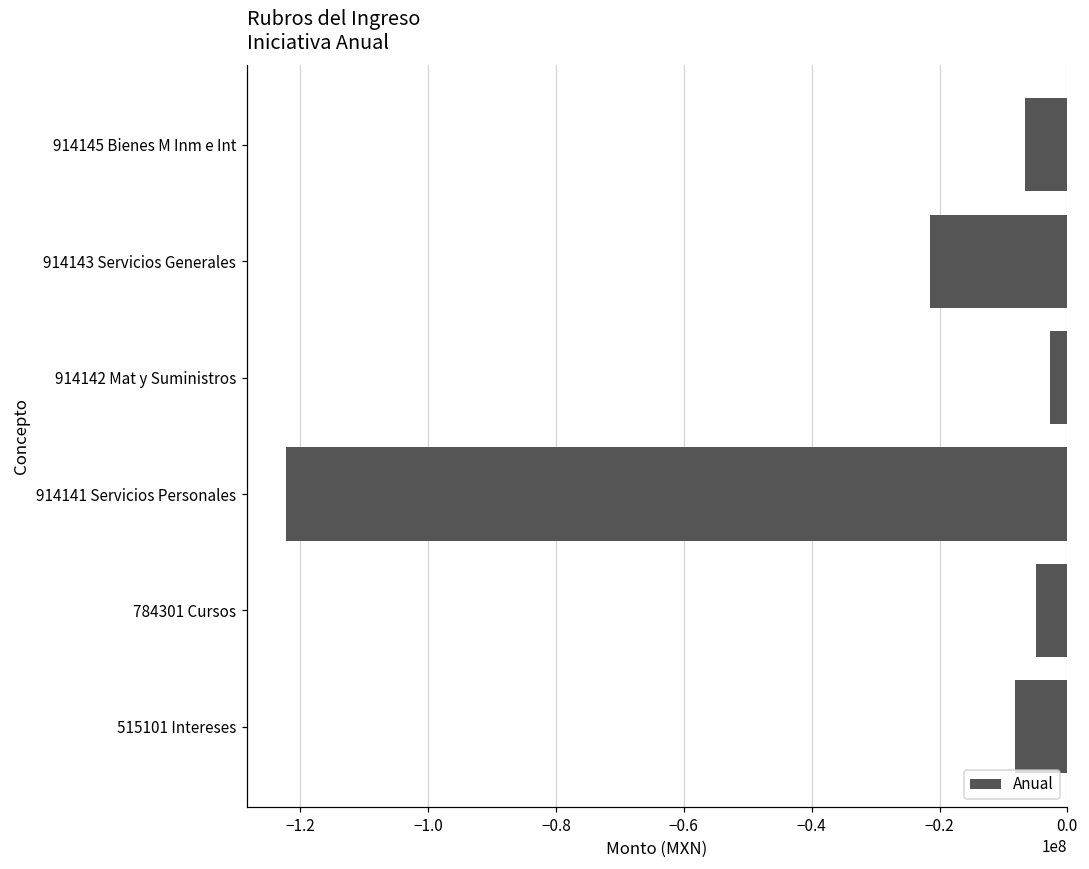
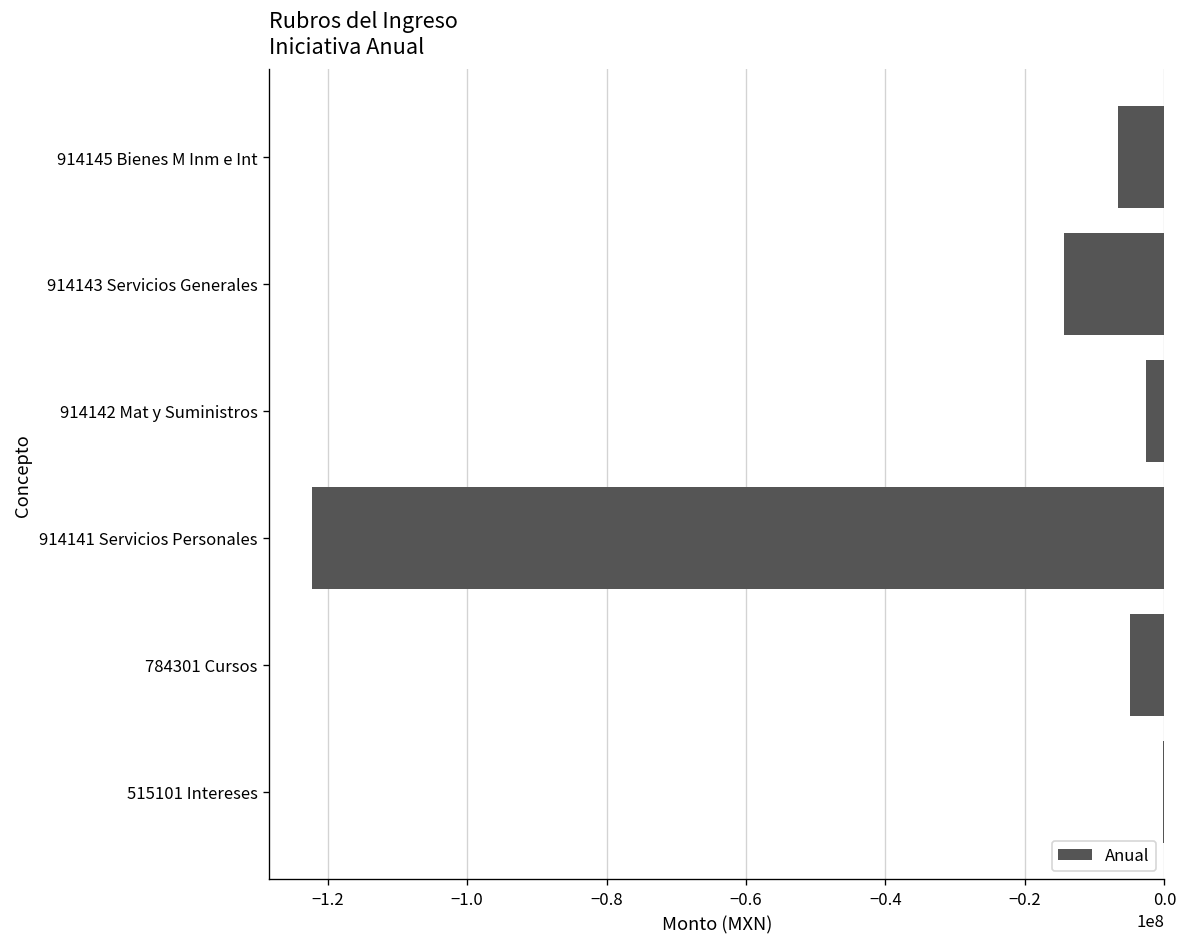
  {
    "914145 Bienes M Inm e Int": -7000000,
-   "914143 Servicios Generales": -21000000,
+   "914143 Servicios Generales": -14000000,
    "914142 Mat y Suministros": -3000000,
    "914141 Servicios Personales": -122000000,
    "784301 Cursos": -5000000,
-   "515101 Intereses": -8000000
+   "515101 Intereses": 0
  }
